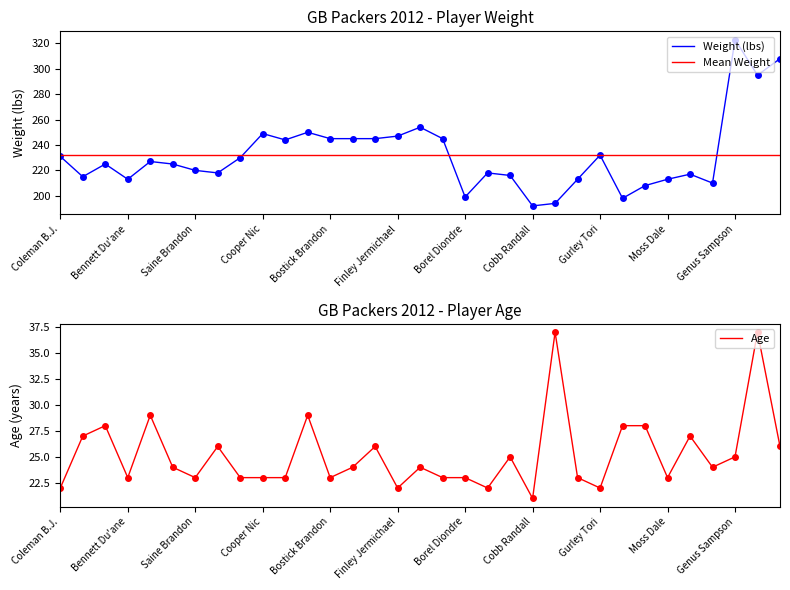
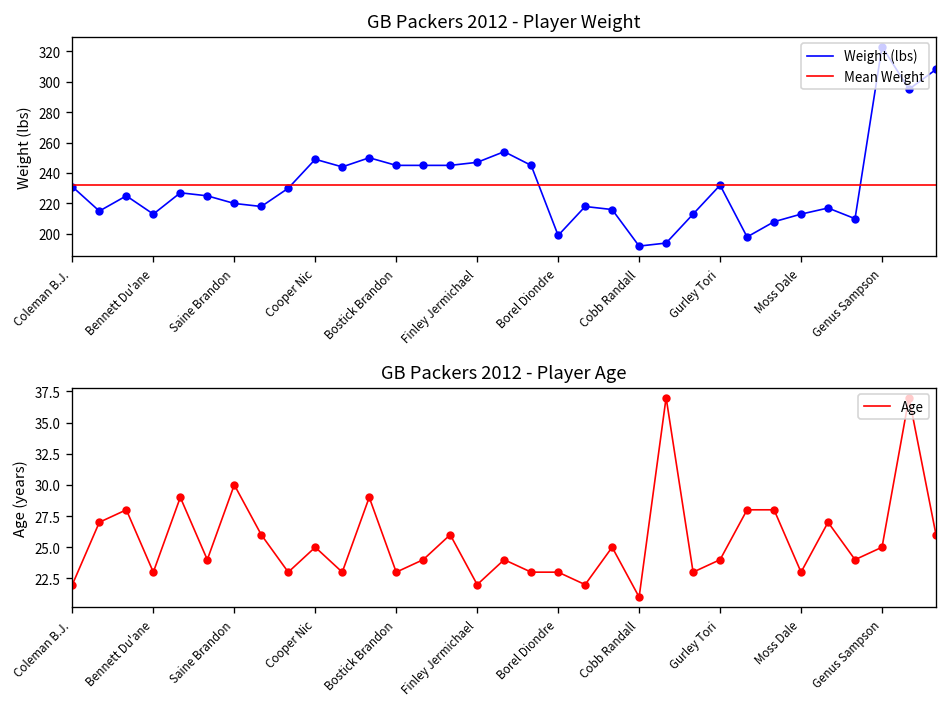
  {
    "GB Packers 2012 - Player Weight": {
      "Coleman B.J.": 231,
      "Bennett Du'ane": 213,
      "Saine Brandon": 220,
      "Cooper Nic": 249,
      "Bostick Brandon": 245,
      "Finley Jermichael": 247,
      "Borel Diondre": 199,
      "Cobb Randall": 192,
      "Gurley Tori": 232,
      "Moss Dale": 213
    },
    "GB Packers 2012 - Player Age": {
      "Coleman B.J.": 22,
      "Bennett Du'ane": 23,
-     "Saine Brandon": 23,
-     "Cooper Nic": 23,
+     "Saine Brandon": 30,
+     "Cooper Nic": 25,
      "Bostick Brandon": 23,
      "Finley Jermichael": 22,
      "Borel Diondre": 23,
      "Cobb Randall": 21,
-     "Gurley Tori": 22,
+     "Gurley Tori": 24,
      "Moss Dale": 23,
      "Genus Sampson": 25
    }
  }
